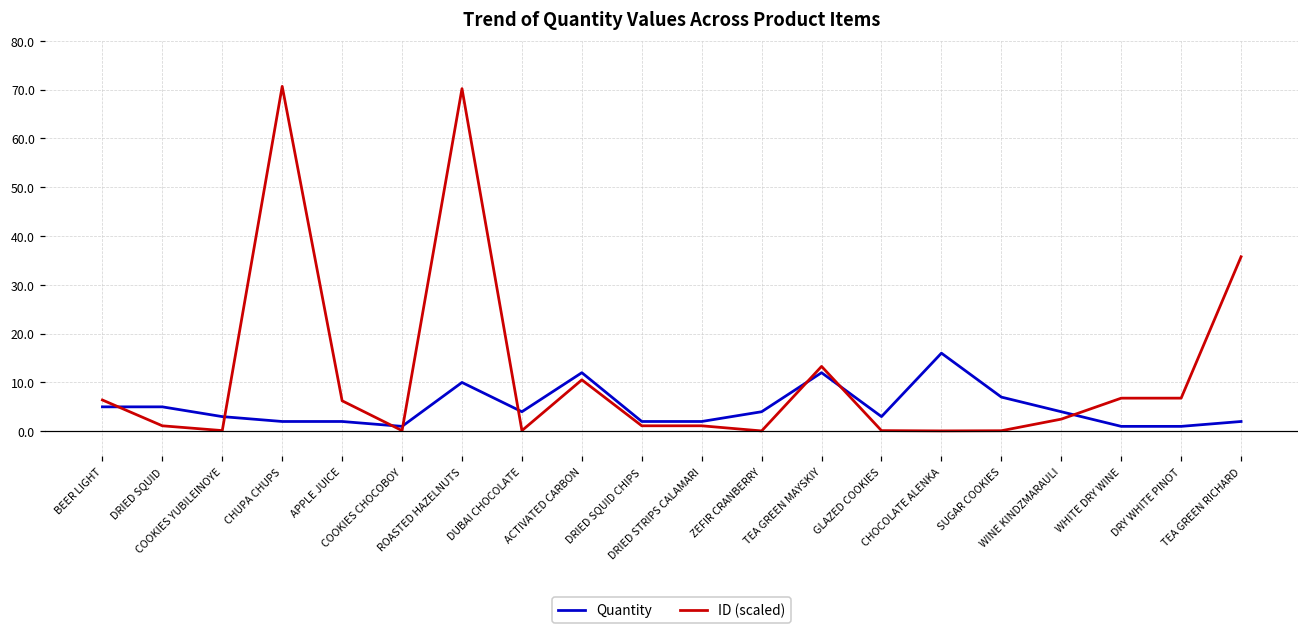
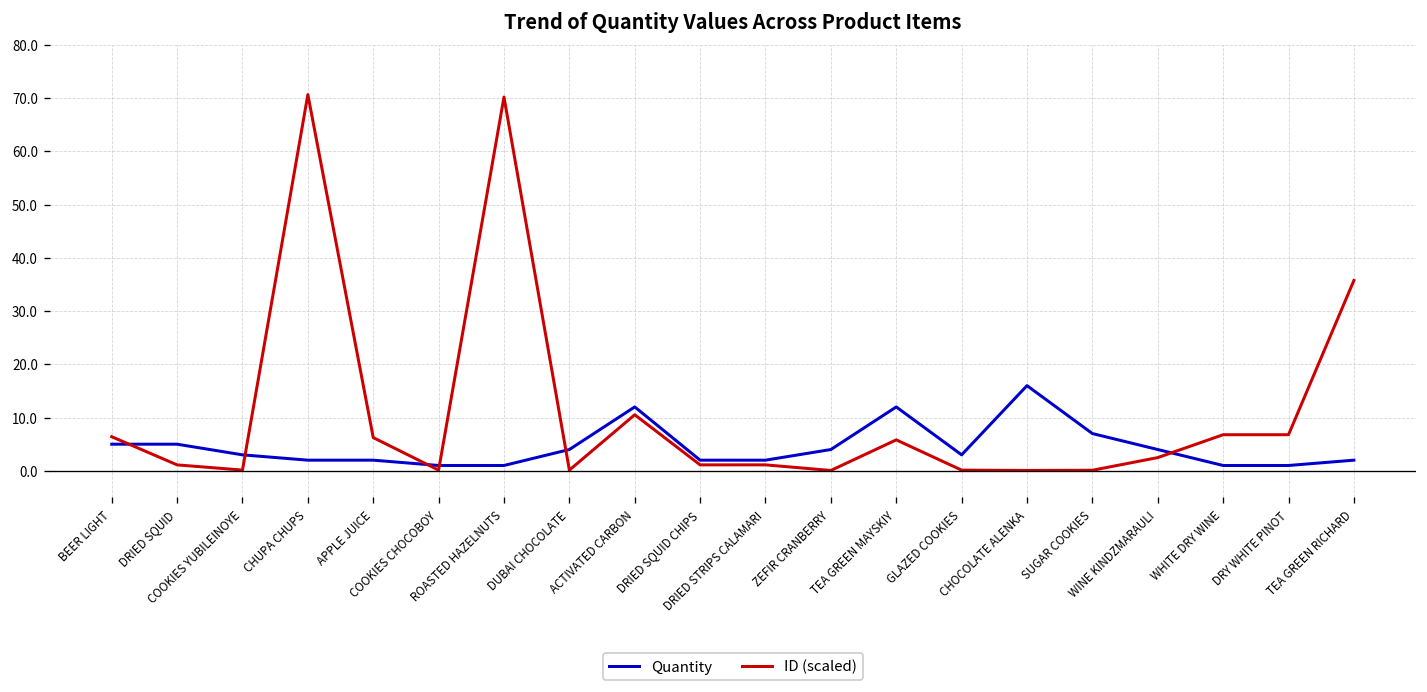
  {
    "Quantity": {
      "BEER LIGHT": 5,
      "DRIED SQUID": 5,
      "COOKIES YUBILEINOYE": 3,
      "CHUPA CHUPS": 2,
      "APPLE JUICE": 2,
      "COOKIES CHOCOBOY": 1,
-     "ROASTED HAZELNUTS": 10,
+     "ROASTED HAZELNUTS": 1,
      "DUBAI CHOCOLATE": 4,
      "ACTIVATED CARBON": 12,
      "DRIED SQUID CHIPS": 2,
      "DRIED STRIPS CALAMARI": 2,
      "ZEFIR CRANBERRY": 4,
      "TEA GREEN MAYSKIY": 12,
      "GLAZED COOKIES": 3,
      "CHOCOLATE ALENKA": 16,
      "SUGAR COOKIES": 7,
      "WINE KINDZMARAULI": 4,
      "WHITE DRY WINE": 1,
      "DRY WHITE PINOT": 1,
      "TEA GREEN RICHARD": 2
    },
    "ID (scaled)": {
      "BEER LIGHT": 6,
      "DRIED SQUID": 1,
      "COOKIES YUBILEINOYE": 0,
      "CHUPA CHUPS": 71,
      "APPLE JUICE": 6,
      "COOKIES CHOCOBOY": 0,
      "ROASTED HAZELNUTS": 70,
      "DUBAI CHOCOLATE": 0,
      "ACTIVATED CARBON": 11,
      "DRIED SQUID CHIPS": 1,
      "DRIED STRIPS CALAMARI": 1,
      "ZEFIR CRANBERRY": 0,
-     "TEA GREEN MAYSKIY": 13,
+     "TEA GREEN MAYSKIY": 6,
      "GLAZED COOKIES": 0,
      "CHOCOLATE ALENKA": 0,
      "SUGAR COOKIES": 0,
      "WINE KINDZMARAULI": 2,
      "WHITE DRY WINE": 7,
      "DRY WHITE PINOT": 7,
      "TEA GREEN RICHARD": 36
    }
  }
